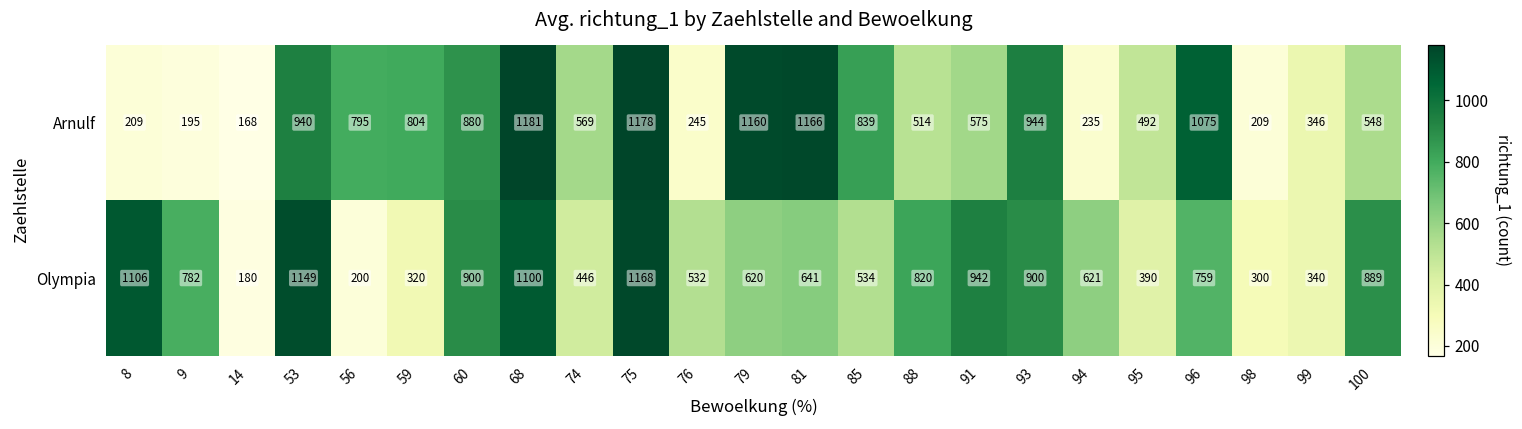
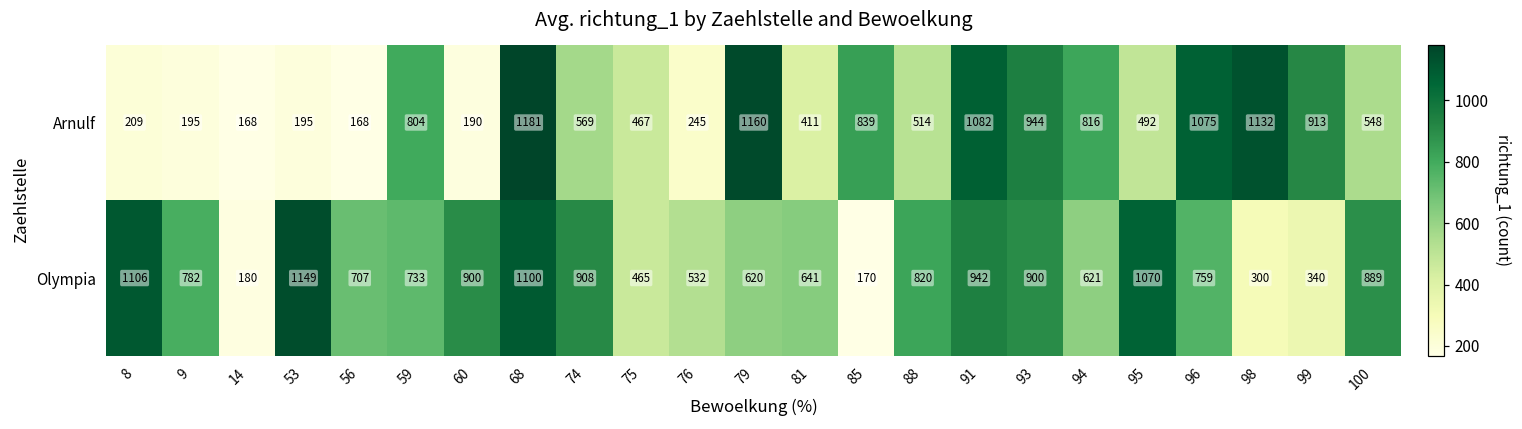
  {
    "Arnulf": {
-     "53": 940,
-     "56": 795,
-     "60": 880,
-     "75": 1178,
-     "81": 1166,
-     "91": 575,
-     "94": 235,
-     "98": 209,
-     "99": 346
+     "53": 195,
+     "56": 168,
+     "60": 190,
+     "75": 467,
+     "81": 411,
+     "91": 1082,
+     "94": 816,
+     "98": 1132,
+     "99": 913
    },
    "Olympia": {
-     "56": 200,
-     "59": 320,
-     "74": 446,
-     "75": 1168,
-     "85": 534,
-     "95": 390
+     "56": 707,
+     "59": 733,
+     "74": 908,
+     "75": 465,
+     "85": 170,
+     "95": 1070
    }
  }
